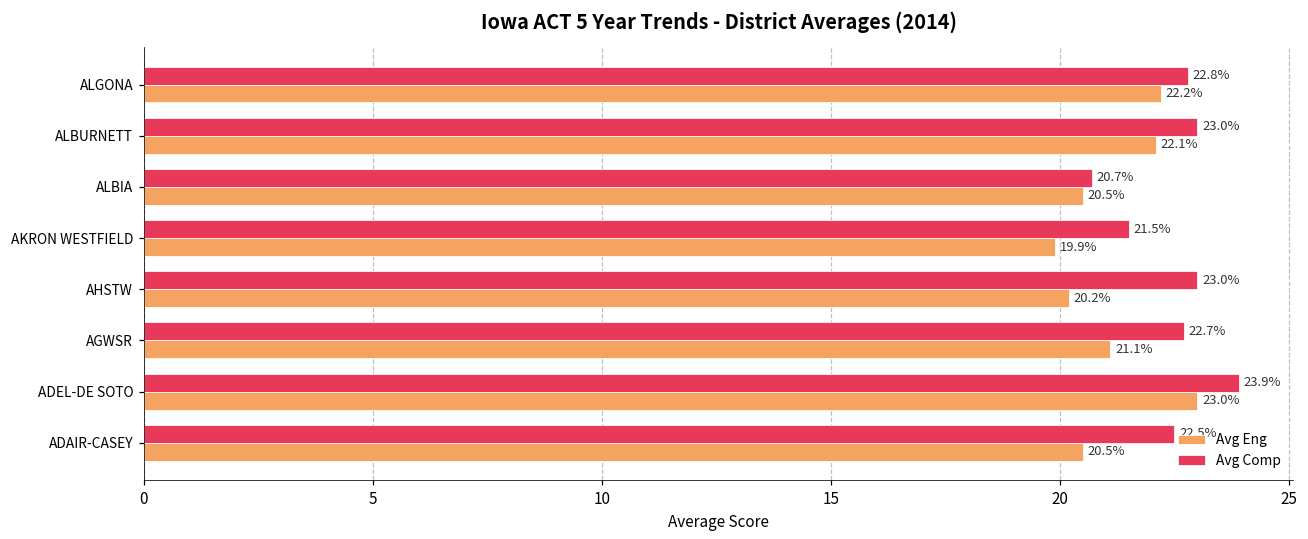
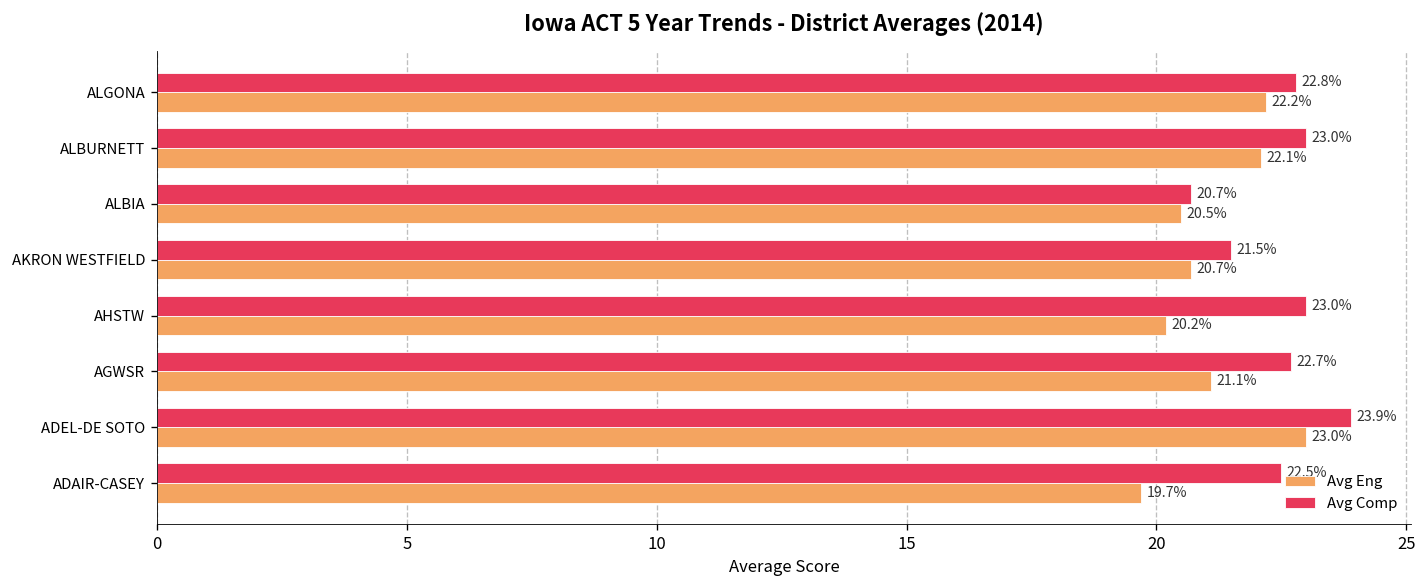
  {
    "Avg Eng": {
      "ALGONA": "22.2%",
      "ALBURNETT": "22.1%",
      "ALBIA": "20.5%",
-     "AKRON WESTFIELD": "19.9%",
+     "AKRON WESTFIELD": "20.7%",
      "AHSTW": "20.2%",
      "AGWSR": "21.1%",
      "ADEL-DE SOTO": "23.0%",
-     "ADAIR-CASEY": "20.5%"
+     "ADAIR-CASEY": "19.7%"
    },
    "Avg Comp": {
      "ALGONA": "22.8%",
      "ALBURNETT": "23.0%",
      "ALBIA": "20.7%",
      "AKRON WESTFIELD": "21.5%",
      "AHSTW": "23.0%",
      "AGWSR": "22.7%",
      "ADEL-DE SOTO": "23.9%",
      "ADAIR-CASEY": "22.5%"
    }
  }
